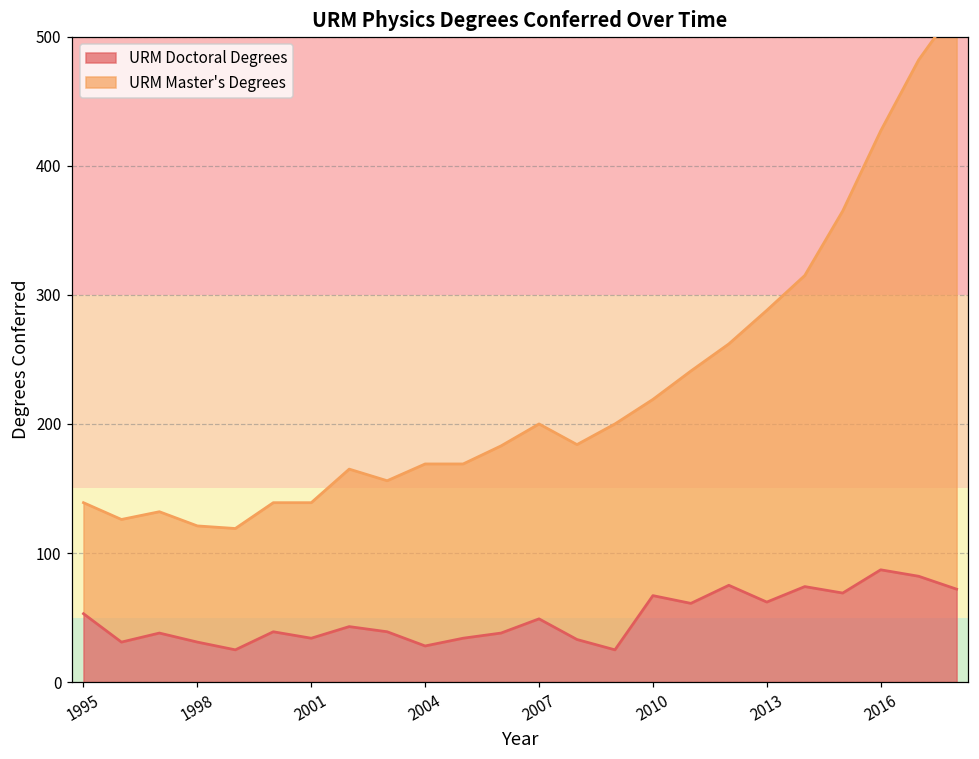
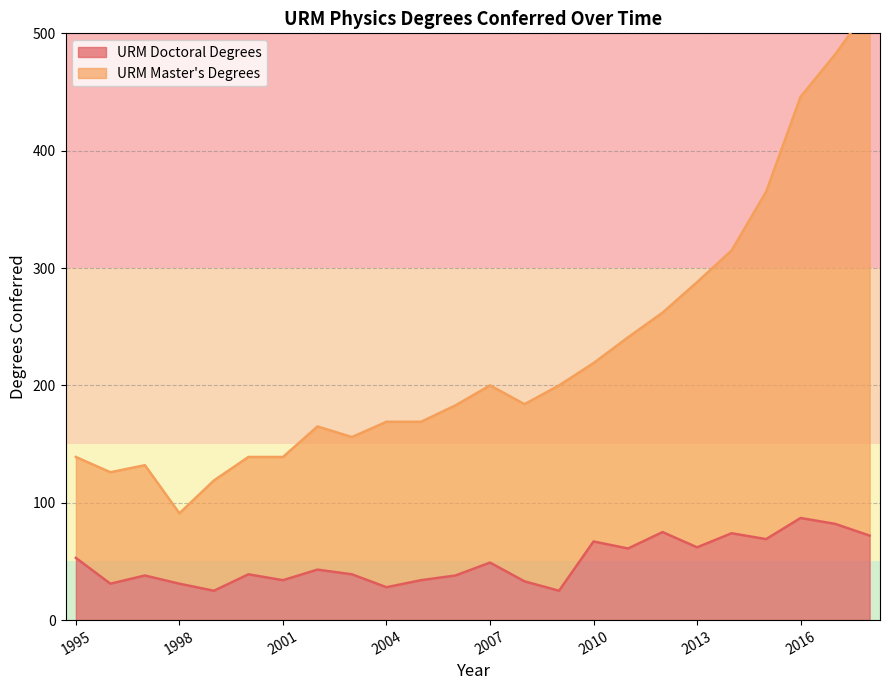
  {
    "URM Doctoral Degrees": {
      "1995": 53,
      "1998": 31,
      "2001": 34,
      "2004": 28,
      "2007": 49,
      "2010": 67,
      "2013": 62,
      "2016": 87
    },
    "URM Master's Degrees": {
      "1995": 86,
-     "1998": 90,
+     "1998": 60,
      "2001": 105,
      "2004": 141,
      "2007": 151,
      "2010": 152,
      "2013": 226,
-     "2016": 340
+     "2016": 359
    }
  }
